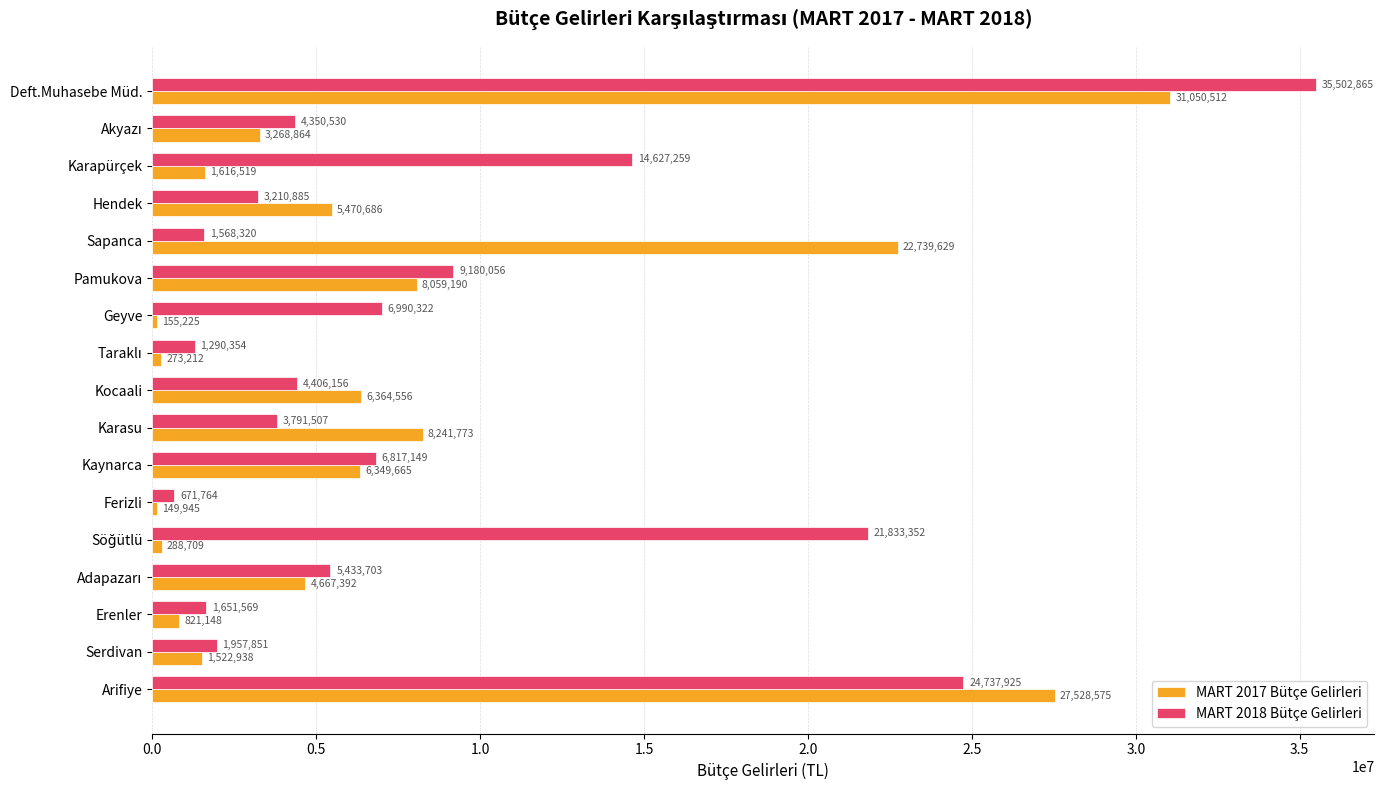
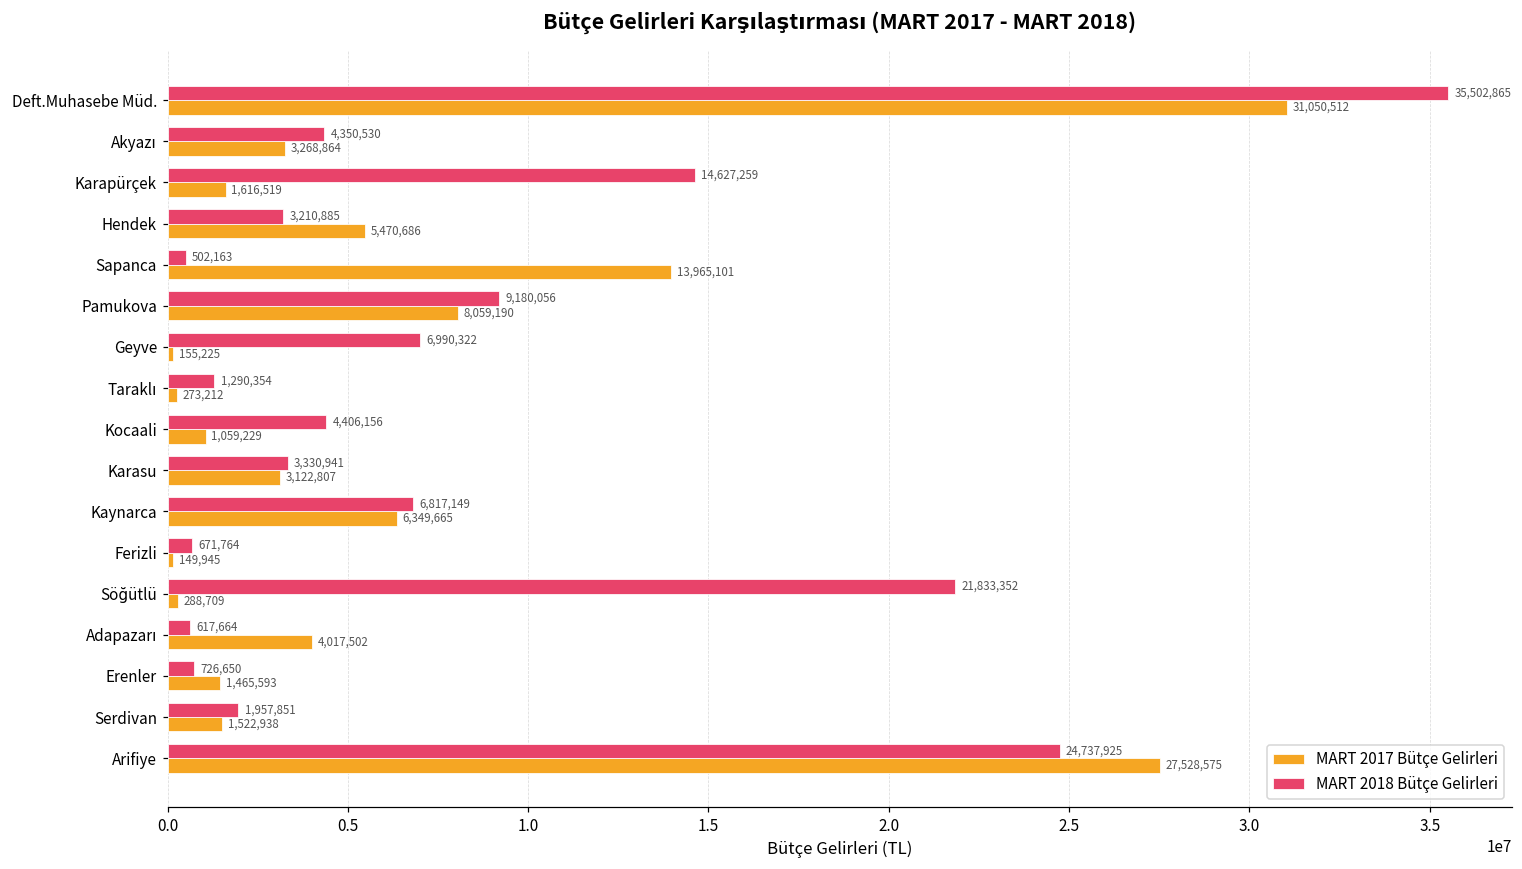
  {
    "MART 2017 Bütçe Gelirleri": {
      "Deft.Muhasebe Müd.": "31,050,512",
      "Akyazı": "3,268,864",
      "Karapürçek": "1,616,519",
      "Hendek": "5,470,686",
-     "Sapanca": "22,739,629",
+     "Sapanca": "13,965,101",
      "Pamukova": "8,059,190",
      "Geyve": "155,225",
      "Taraklı": "273,212",
-     "Kocaali": "6,364,556",
-     "Karasu": "8,241,773",
+     "Kocaali": "1,059,229",
+     "Karasu": "3,122,807",
      "Kaynarca": "6,349,665",
      "Ferizli": "149,945",
      "Söğütlü": "288,709",
-     "Adapazarı": "4,667,392",
-     "Erenler": "821,148",
+     "Adapazarı": "4,017,502",
+     "Erenler": "1,465,593",
      "Serdivan": "1,522,938",
      "Arifiye": "27,528,575"
    },
    "MART 2018 Bütçe Gelirleri": {
      "Deft.Muhasebe Müd.": "35,502,865",
      "Akyazı": "4,350,530",
      "Karapürçek": "14,627,259",
      "Hendek": "3,210,885",
-     "Sapanca": "1,568,320",
+     "Sapanca": "502,163",
      "Pamukova": "9,180,056",
      "Geyve": "6,990,322",
      "Taraklı": "1,290,354",
      "Kocaali": "4,406,156",
-     "Karasu": "3,791,507",
+     "Karasu": "3,330,941",
      "Kaynarca": "6,817,149",
      "Ferizli": "671,764",
      "Söğütlü": "21,833,352",
-     "Adapazarı": "5,433,703",
-     "Erenler": "1,651,569",
+     "Adapazarı": "617,664",
+     "Erenler": "726,650",
      "Serdivan": "1,957,851",
      "Arifiye": "24,737,925"
    }
  }
